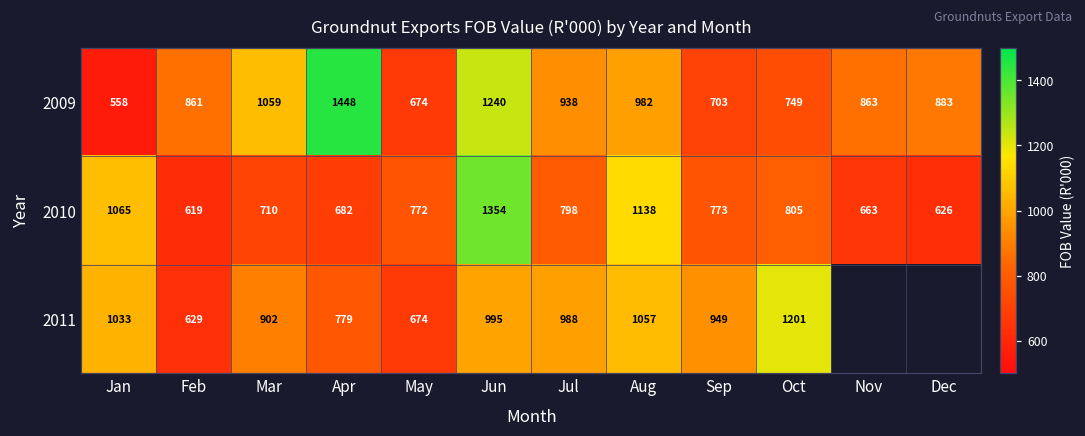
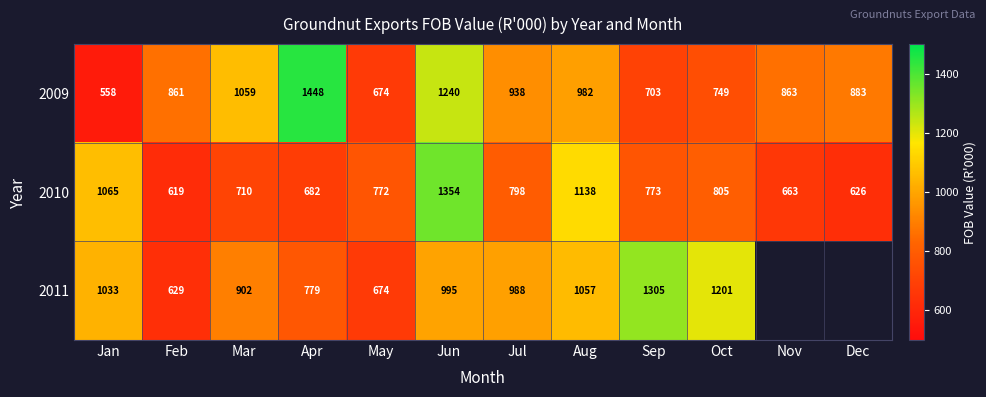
  {
    "2009": {
      "Jan": 558,
      "Feb": 861,
      "Mar": 1059,
      "Apr": 1448,
      "May": 674,
      "Jun": 1240,
      "Jul": 938,
      "Aug": 982,
      "Sep": 703,
      "Oct": 749,
      "Nov": 863,
      "Dec": 883
    },
    "2010": {
      "Jan": 1065,
      "Feb": 619,
      "Mar": 710,
      "Apr": 682,
      "May": 772,
      "Jun": 1354,
      "Jul": 798,
      "Aug": 1138,
      "Sep": 773,
      "Oct": 805,
      "Nov": 663,
      "Dec": 626
    },
    "2011": {
      "Jan": 1033,
      "Feb": 629,
      "Mar": 902,
      "Apr": 779,
      "May": 674,
      "Jun": 995,
      "Jul": 988,
      "Aug": 1057,
-     "Sep": 949,
+     "Sep": 1305,
      "Oct": 1201
    }
  }
